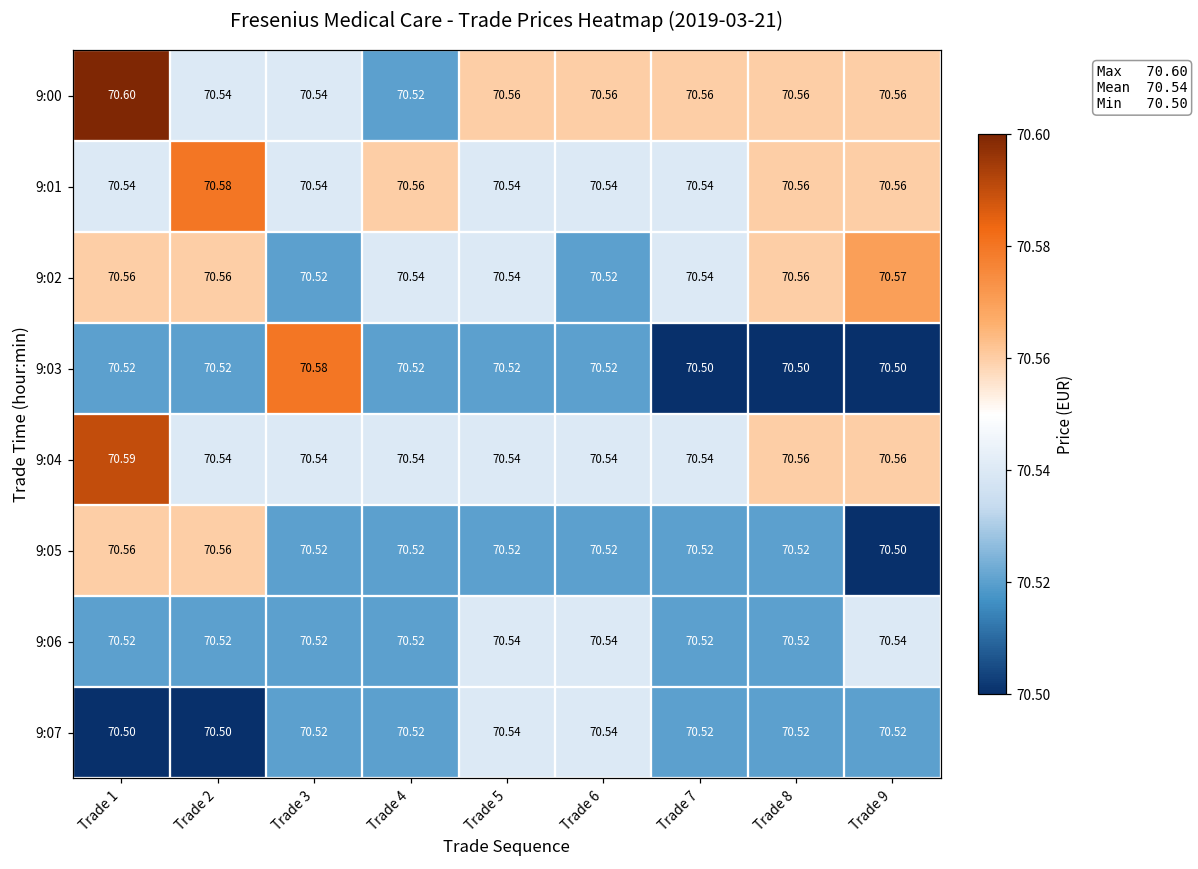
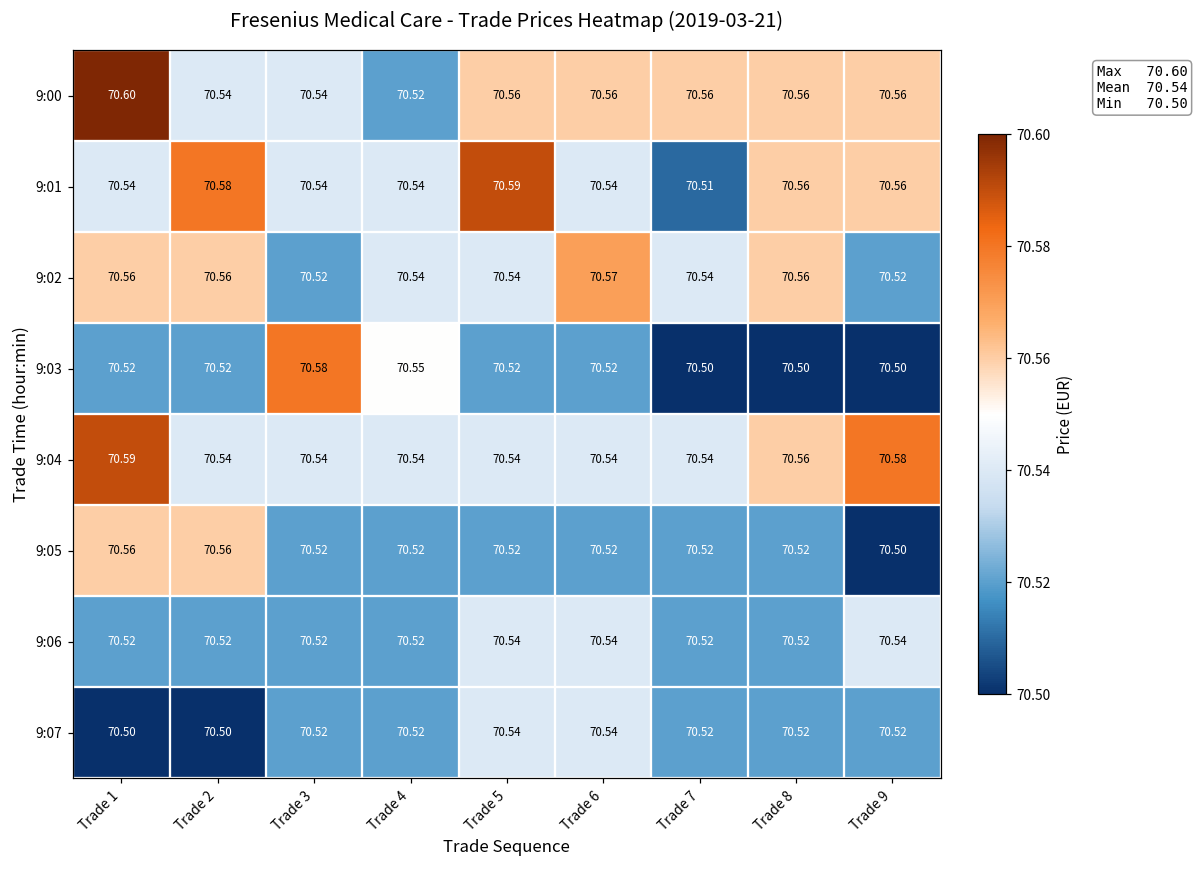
  {
    "9:00": {
      "Trade 1": 70.60,
      "Trade 2": 70.54,
      "Trade 3": 70.54,
      "Trade 4": 70.52,
      "Trade 5": 70.56,
      "Trade 6": 70.56,
      "Trade 7": 70.56,
      "Trade 8": 70.56,
      "Trade 9": 70.56
    },
    "9:01": {
      "Trade 1": 70.54,
      "Trade 2": 70.58,
      "Trade 3": 70.54,
-     "Trade 4": 70.56,
-     "Trade 5": 70.54,
+     "Trade 4": 70.54,
+     "Trade 5": 70.59,
      "Trade 6": 70.54,
-     "Trade 7": 70.54,
+     "Trade 7": 70.51,
      "Trade 8": 70.56,
      "Trade 9": 70.56
    },
    "9:02": {
      "Trade 1": 70.56,
      "Trade 2": 70.56,
      "Trade 3": 70.52,
      "Trade 4": 70.54,
      "Trade 5": 70.54,
-     "Trade 6": 70.52,
+     "Trade 6": 70.57,
      "Trade 7": 70.54,
      "Trade 8": 70.56,
-     "Trade 9": 70.57
+     "Trade 9": 70.52
    },
    "9:03": {
      "Trade 1": 70.52,
      "Trade 2": 70.52,
      "Trade 3": 70.58,
-     "Trade 4": 70.52,
+     "Trade 4": 70.55,
      "Trade 5": 70.52,
      "Trade 6": 70.52,
      "Trade 7": 70.50,
      "Trade 8": 70.50,
      "Trade 9": 70.50
    },
    "9:04": {
      "Trade 1": 70.59,
      "Trade 2": 70.54,
      "Trade 3": 70.54,
      "Trade 4": 70.54,
      "Trade 5": 70.54,
      "Trade 6": 70.54,
      "Trade 7": 70.54,
      "Trade 8": 70.56,
-     "Trade 9": 70.56
+     "Trade 9": 70.58
    },
    "9:05": {
      "Trade 1": 70.56,
      "Trade 2": 70.56,
      "Trade 3": 70.52,
      "Trade 4": 70.52,
      "Trade 5": 70.52,
      "Trade 6": 70.52,
      "Trade 7": 70.52,
      "Trade 8": 70.52,
      "Trade 9": 70.50
    },
    "9:06": {
      "Trade 1": 70.52,
      "Trade 2": 70.52,
      "Trade 3": 70.52,
      "Trade 4": 70.52,
      "Trade 5": 70.54,
      "Trade 6": 70.54,
      "Trade 7": 70.52,
      "Trade 8": 70.52,
      "Trade 9": 70.54
    },
    "9:07": {
      "Trade 1": 70.50,
      "Trade 2": 70.50,
      "Trade 3": 70.52,
      "Trade 4": 70.52,
      "Trade 5": 70.54,
      "Trade 6": 70.54,
      "Trade 7": 70.52,
      "Trade 8": 70.52,
      "Trade 9": 70.52
    }
  }
